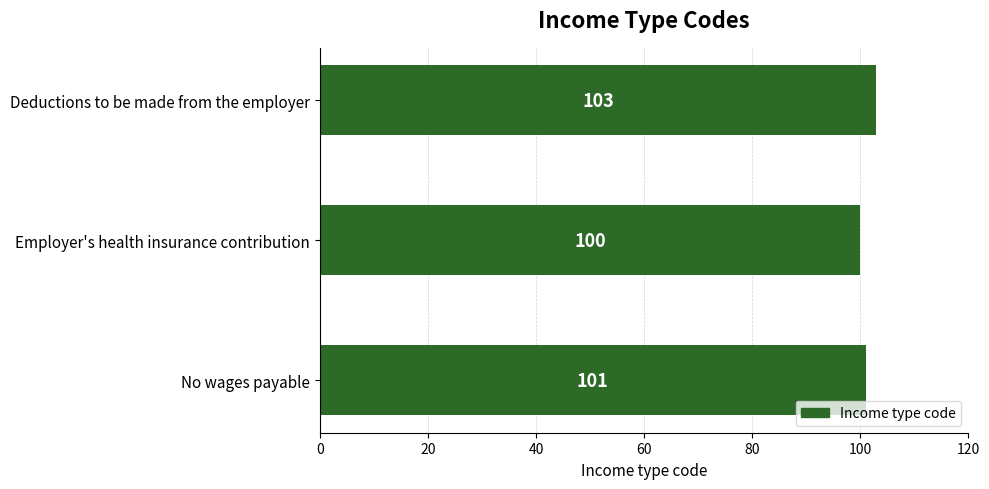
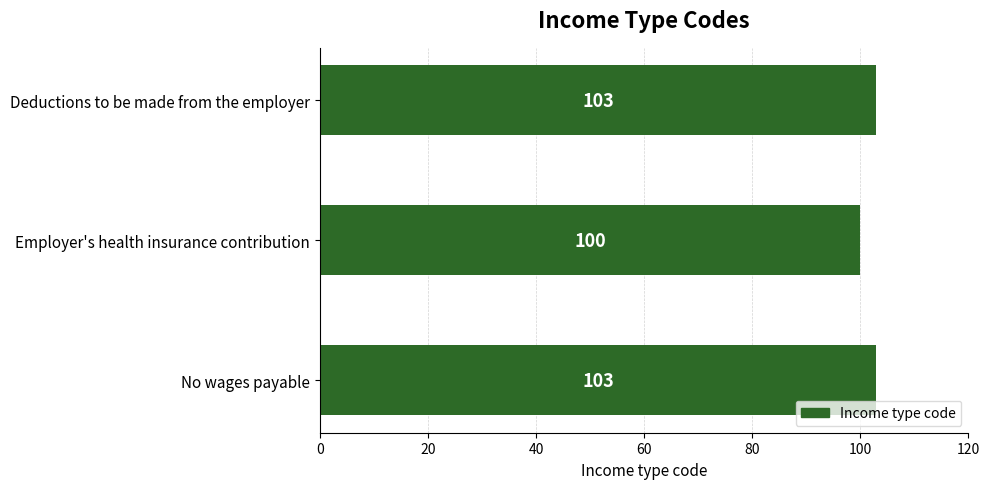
  {
    "Deductions to be made from the employer": 103,
    "Employer's health insurance contribution": 100,
-   "No wages payable": 101
+   "No wages payable": 103
  }
